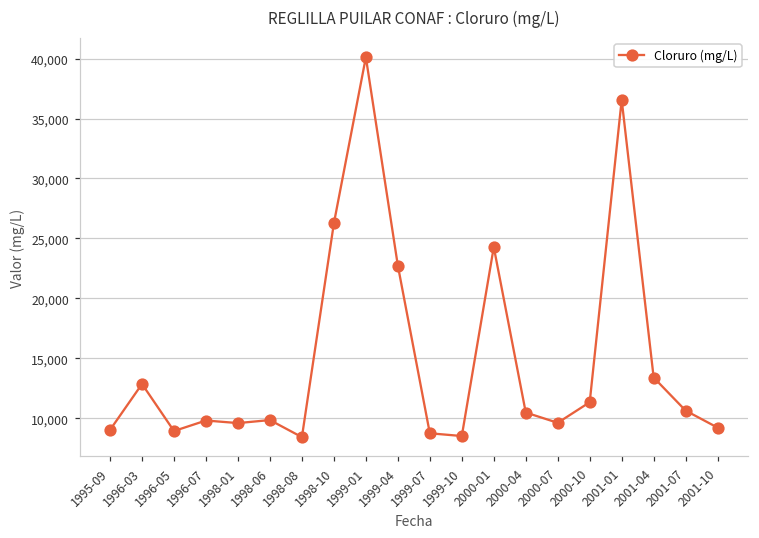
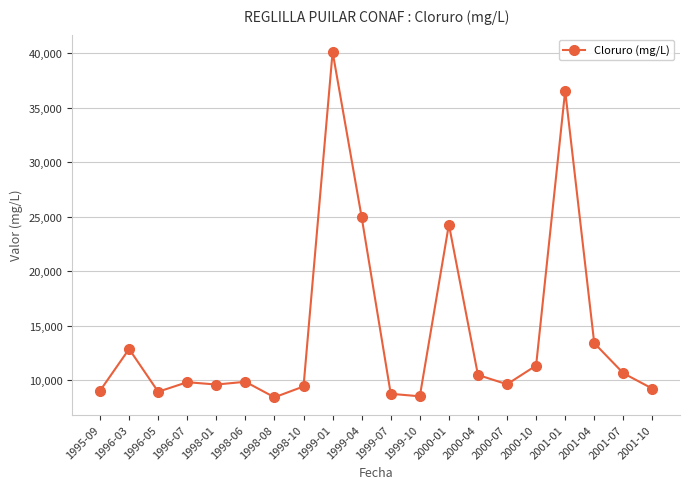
  {
    "1995-09": "9,000",
    "1996-03": "12,900",
    "1996-05": "8,900",
    "1996-07": "9,800",
    "1998-01": "9,600",
    "1998-06": "9,800",
    "1998-08": "8,400",
-   "1998-10": "26,300",
+   "1998-10": "9,400",
    "1999-01": "40,100",
-   "1999-04": "22,700",
+   "1999-04": "24,900",
    "1999-07": "8,700",
    "1999-10": "8,500",
    "2000-01": "24,300",
    "2000-04": "10,500",
    "2000-07": "9,600",
    "2000-10": "11,300",
    "2001-01": "36,600",
    "2001-04": "13,400",
    "2001-07": "10,600",
    "2001-10": "9,200"
  }
